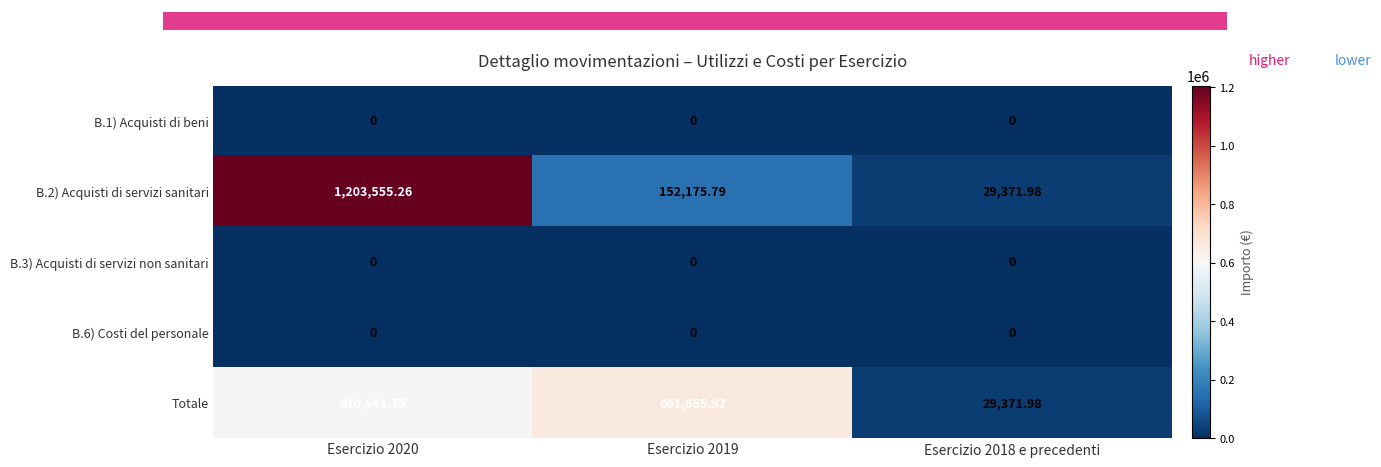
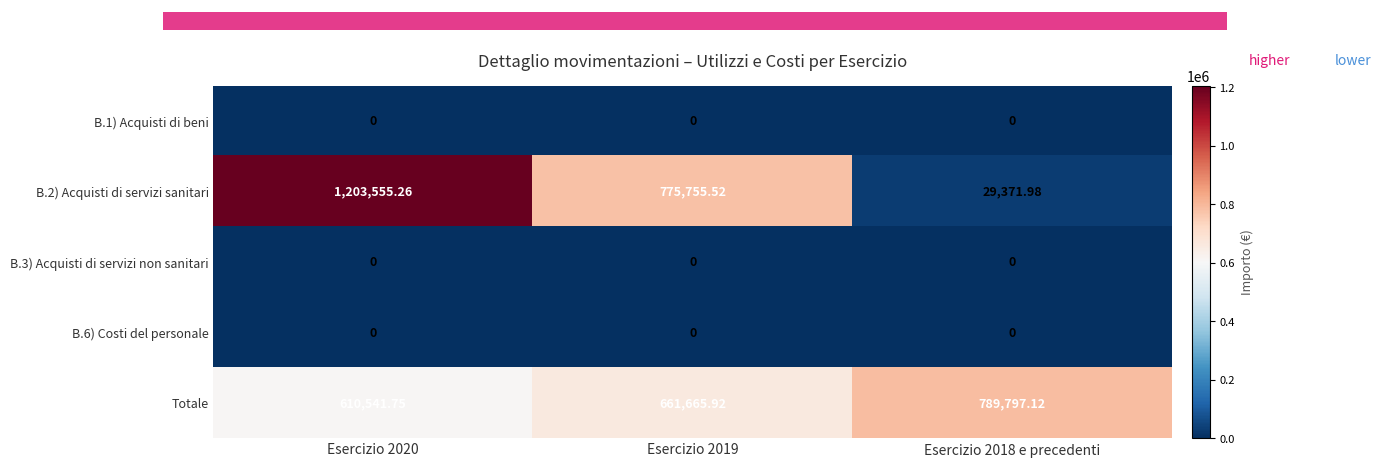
  {
    "Dettaglio movimentazioni – Utilizzi e Costi per Esercizio": {
      "B.1) Acquisti di beni": {
        "Esercizio 2020": "0",
        "Esercizio 2019": "0",
        "Esercizio 2018 e precedenti": "0"
      },
      "B.2) Acquisti di servizi sanitari": {
        "Esercizio 2020": "1,203,555.26",
-       "Esercizio 2019": "152,175.79",
+       "Esercizio 2019": "775,755.52",
        "Esercizio 2018 e precedenti": "29,371.98"
      },
      "B.3) Acquisti di servizi non sanitari": {
        "Esercizio 2020": "0",
        "Esercizio 2019": "0",
        "Esercizio 2018 e precedenti": "0"
      },
      "B.6) Costi del personale": {
        "Esercizio 2020": "0",
        "Esercizio 2019": "0",
        "Esercizio 2018 e precedenti": "0"
      },
      "Totale": {
-       "Esercizio 2018 e precedenti": "29,371.98"
+       "Esercizio 2018 e precedenti": "789,797.12"
      }
    }
  }
